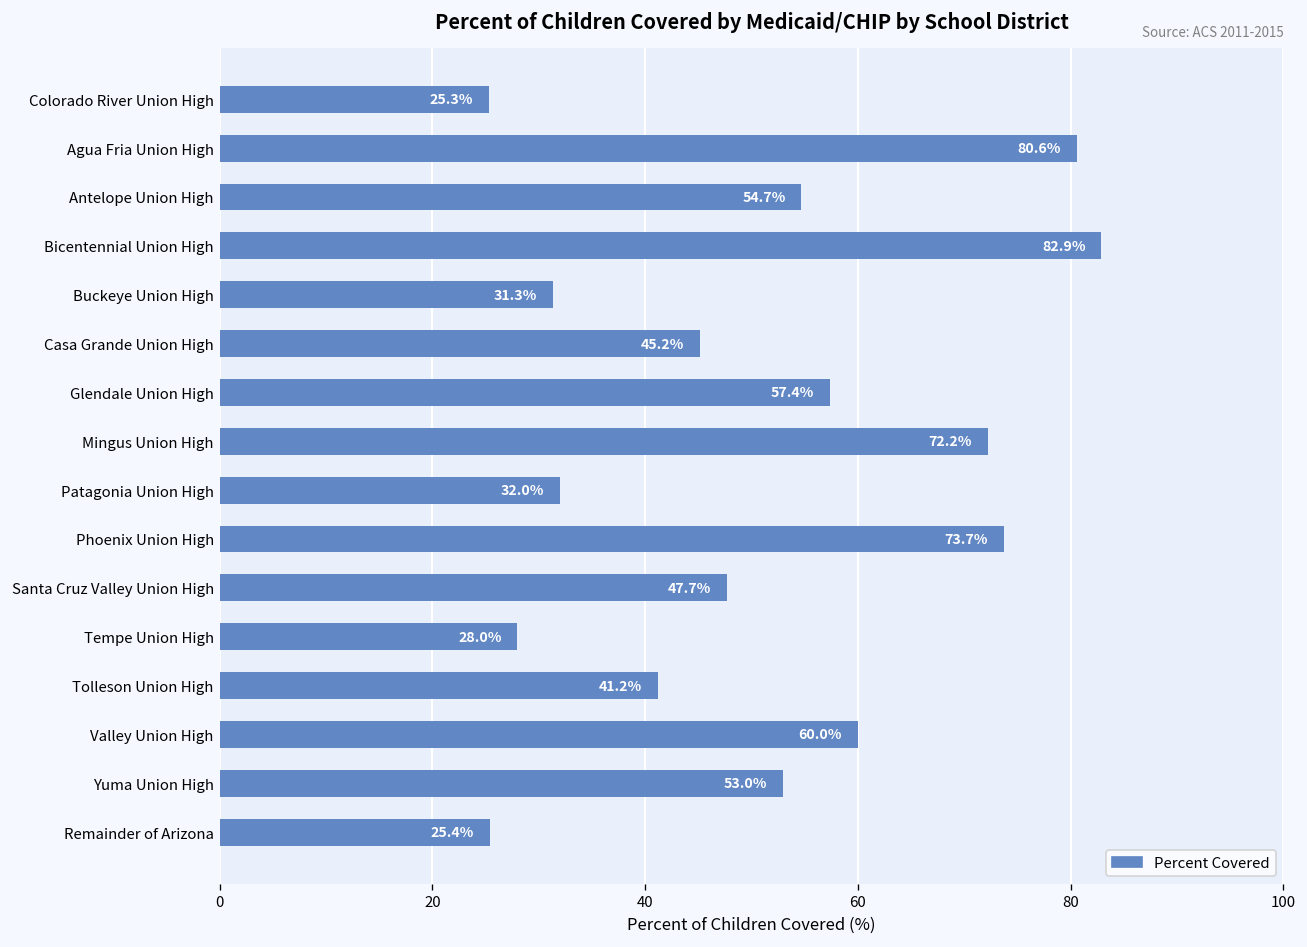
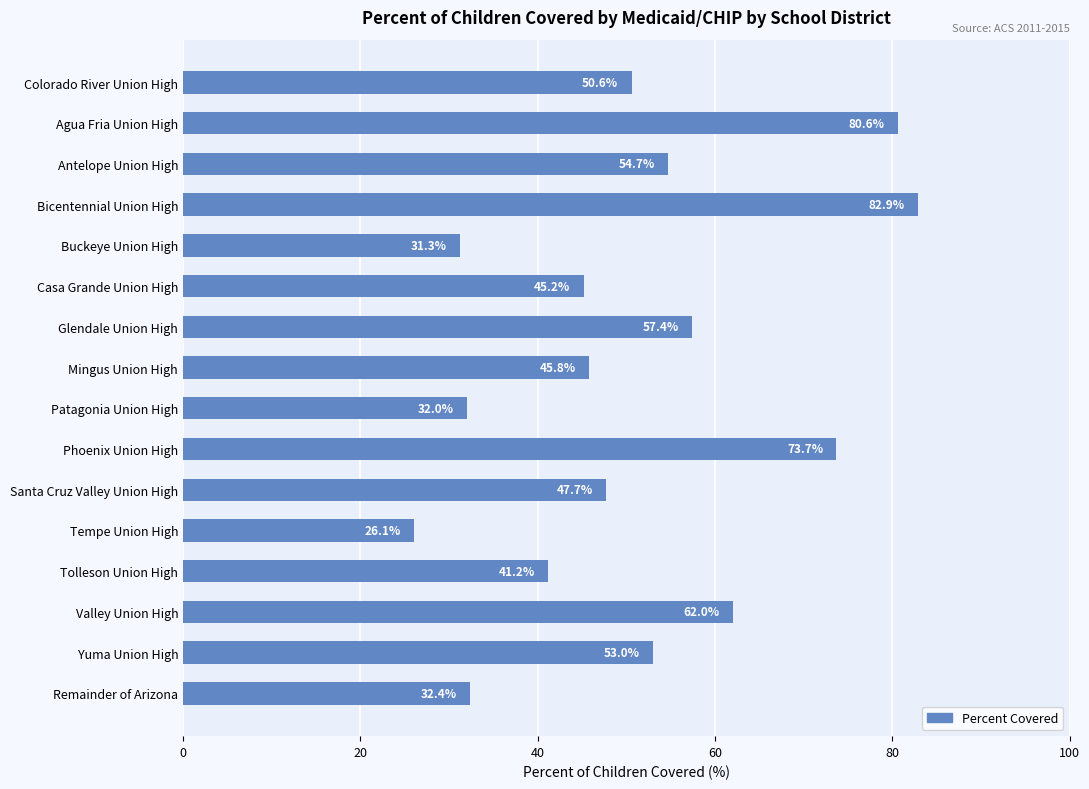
  {
-   "Colorado River Union High": "25.3%",
+   "Colorado River Union High": "50.6%",
    "Agua Fria Union High": "80.6%",
    "Antelope Union High": "54.7%",
    "Bicentennial Union High": "82.9%",
    "Buckeye Union High": "31.3%",
    "Casa Grande Union High": "45.2%",
    "Glendale Union High": "57.4%",
-   "Mingus Union High": "72.2%",
+   "Mingus Union High": "45.8%",
    "Patagonia Union High": "32.0%",
    "Phoenix Union High": "73.7%",
    "Santa Cruz Valley Union High": "47.7%",
-   "Tempe Union High": "28.0%",
+   "Tempe Union High": "26.1%",
    "Tolleson Union High": "41.2%",
-   "Valley Union High": "60.0%",
+   "Valley Union High": "62.0%",
    "Yuma Union High": "53.0%",
-   "Remainder of Arizona": "25.4%"
+   "Remainder of Arizona": "32.4%"
  }
